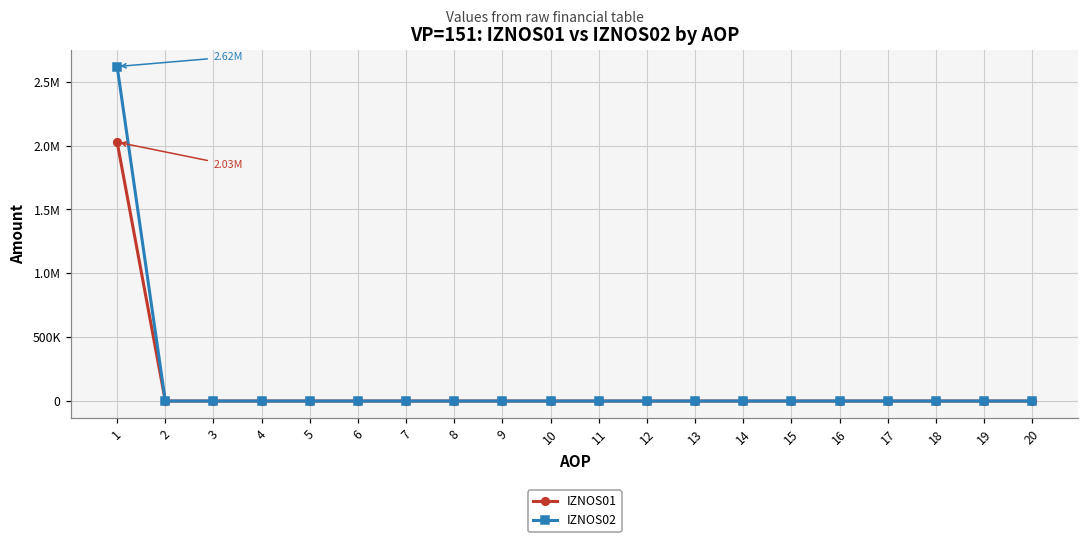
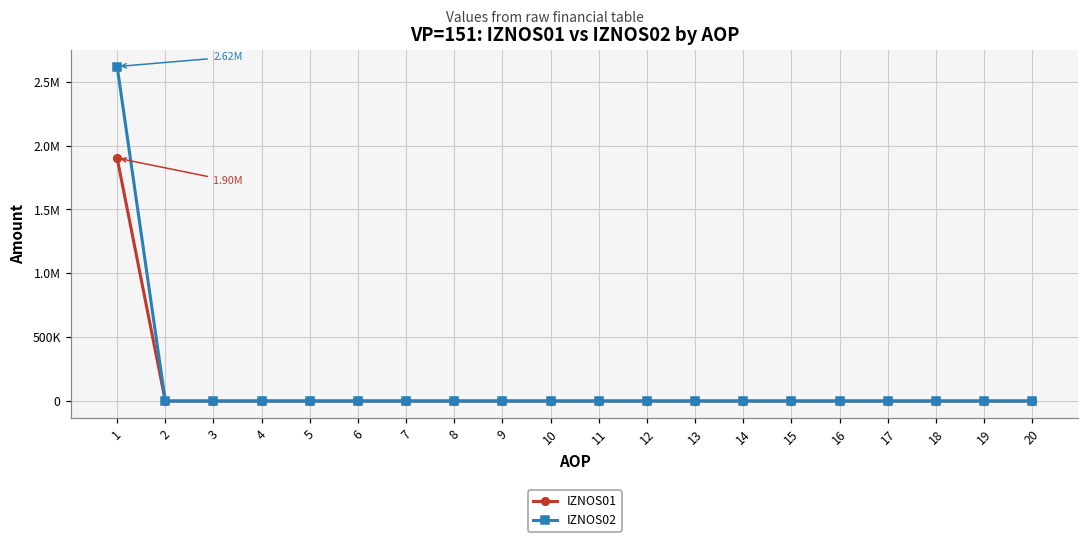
  {
    "IZNOS01": {
-     "1": "2.03M"
+     "1": "1.90M"
    },
    "IZNOS02": {
      "1": "2.62M"
    }
  }
